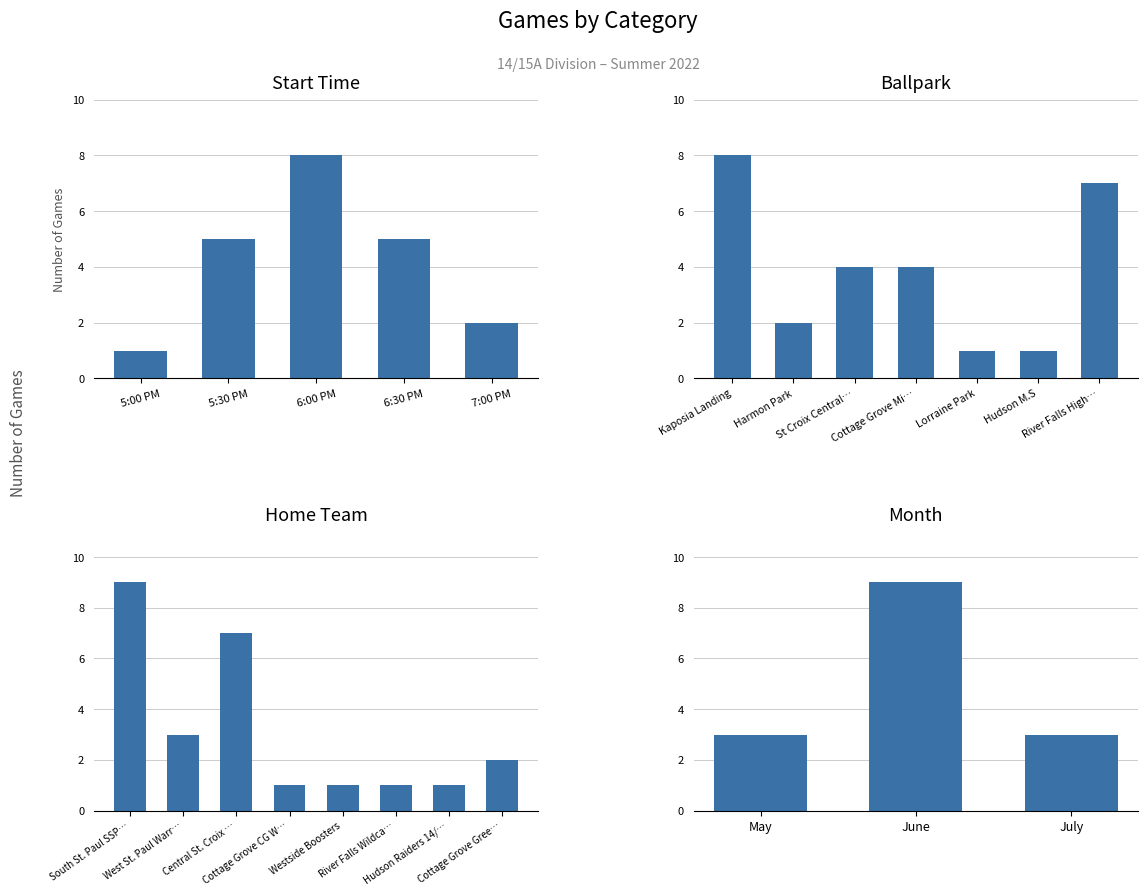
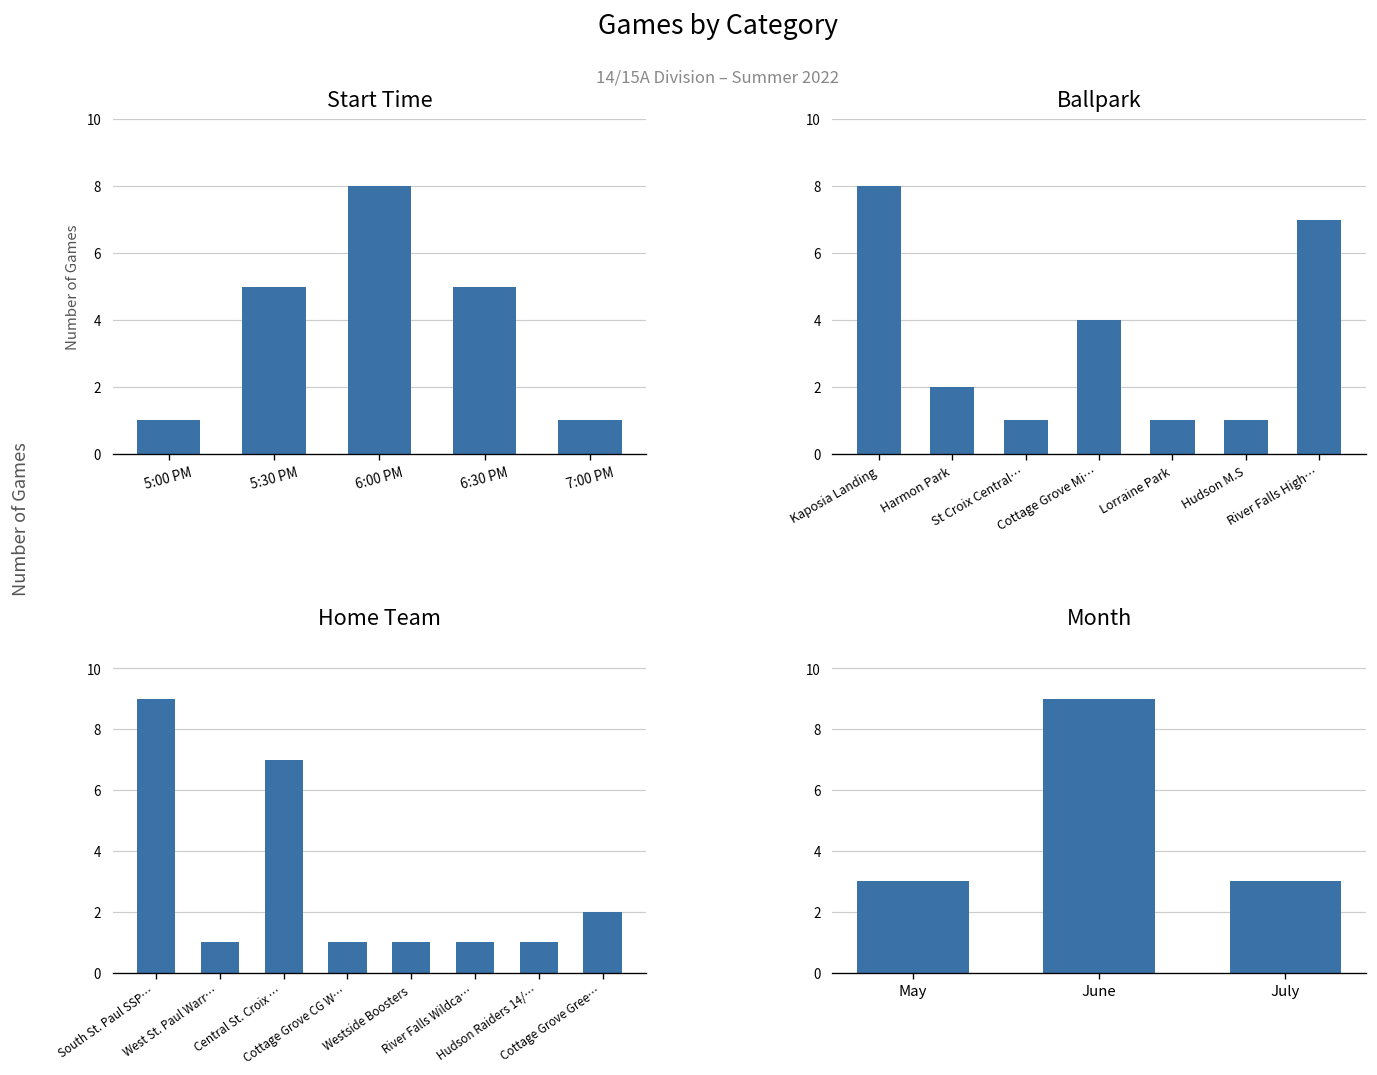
  {
    "Start Time": {
      "5:00 PM": 1,
      "5:30 PM": 5,
      "6:00 PM": 8,
      "6:30 PM": 5,
-     "7:00 PM": 2
+     "7:00 PM": 1
    },
    "Ballpark": {
      "Kaposia Landing": 8,
      "Harmon Park": 2,
-     "St Croix Central…": 4,
+     "St Croix Central…": 1,
      "Cottage Grove Mi…": 4,
      "Lorraine Park": 1,
      "Hudson M.S": 1,
      "River Falls High…": 7
    },
    "Home Team": {
      "South St. Paul SSP…": 9,
-     "West St. Paul Warr…": 3,
+     "West St. Paul Warr…": 1,
      "Central St. Croix …": 7,
      "Cottage Grove CG W…": 1,
      "Westside Boosters": 1,
      "River Falls Wildca…": 1,
      "Hudson Raiders 14/…": 1,
      "Cottage Grove Gree…": 2
    },
    "Month": {
      "May": 3.0,
      "June": 9.0,
      "July": 3.0
    }
  }
